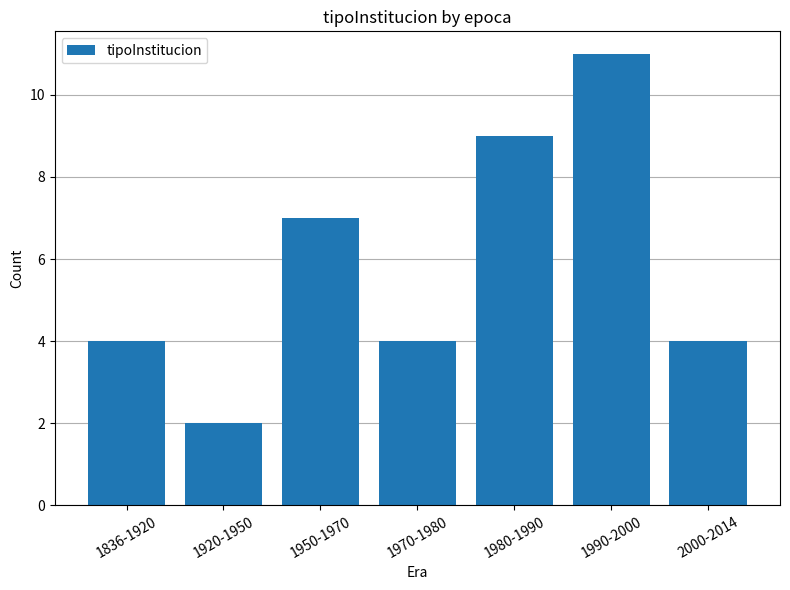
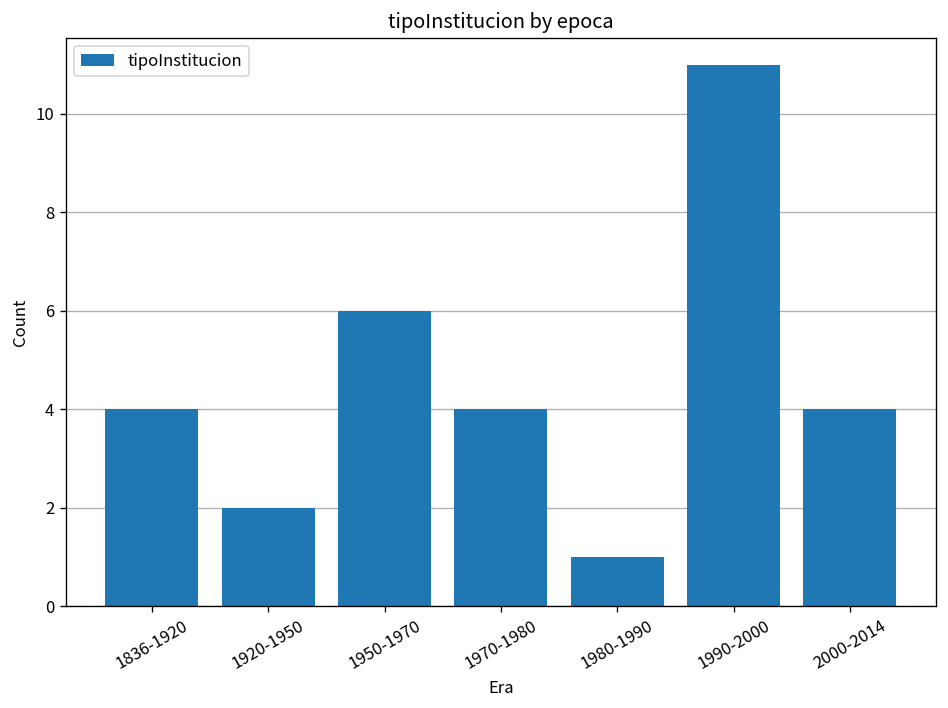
  {
    "1836-1920": 4,
    "1920-1950": 2,
-   "1950-1970": 7,
+   "1950-1970": 6,
    "1970-1980": 4,
-   "1980-1990": 9,
+   "1980-1990": 1,
    "1990-2000": 11,
    "2000-2014": 4
  }
